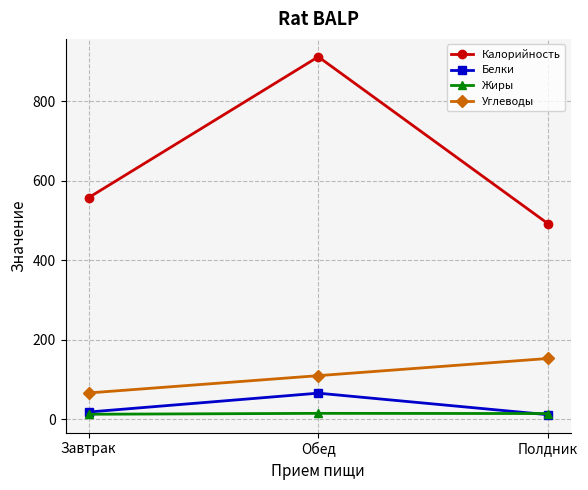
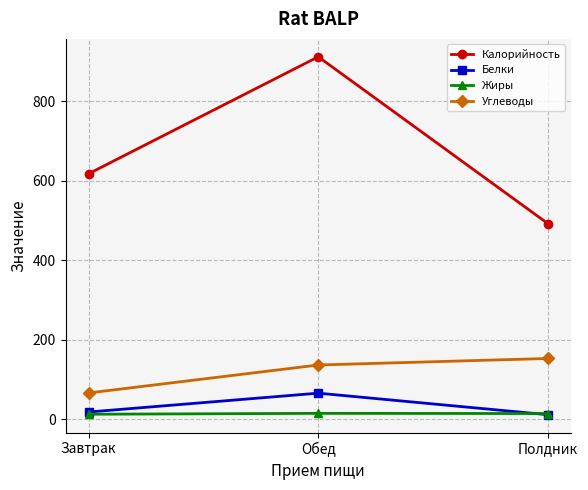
  {
    "Калорийность": {
-     "Завтрак": 560,
+     "Завтрак": 620,
      "Обед": 910,
      "Полдник": 490
    },
    "Белки": {
      "Обед": 70
    },
    "Жиры": {
      "Обед": 10
    },
    "Углеводы": {
      "Завтрак": 70,
-     "Обед": 110,
+     "Обед": 140,
      "Полдник": 150
    }
  }
